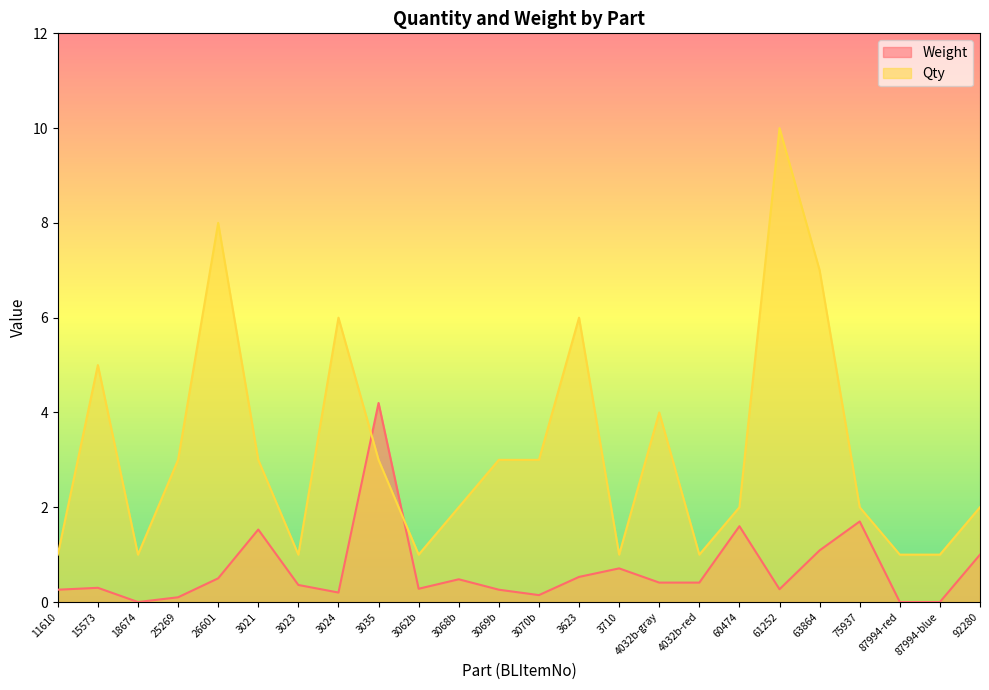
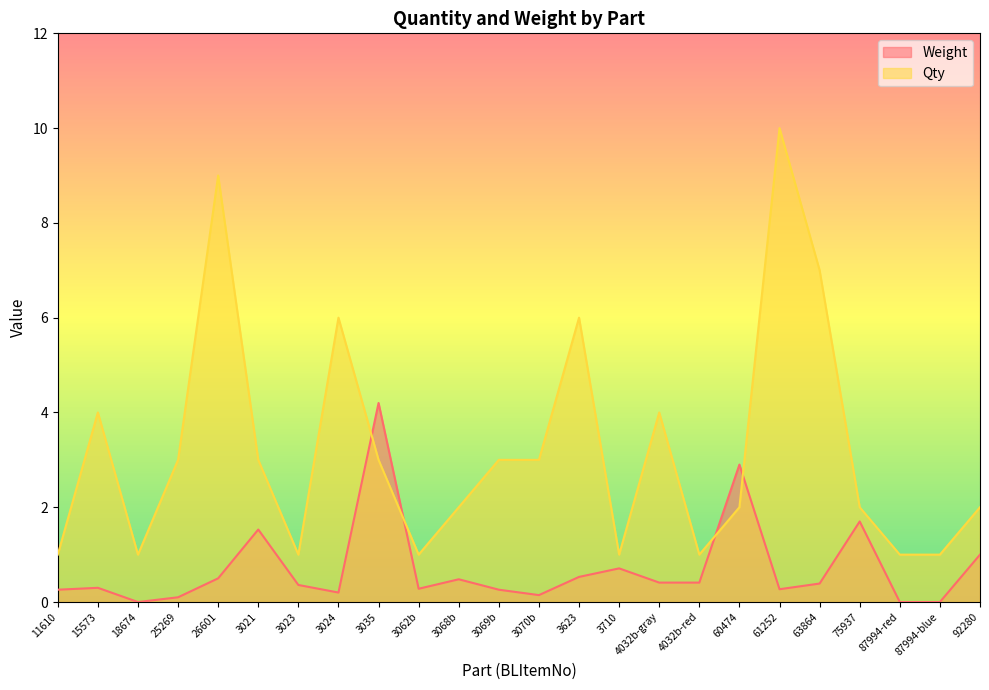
  {
    "Weight": {
      "11610": 0.3,
      "15573": 0.3,
      "18674": 0.0,
      "25269": 0.1,
      "26601": 0.5,
      "3021": 1.5,
      "3023": 0.4,
      "3024": 0.2,
      "3035": 4.2,
      "3062b": 0.3,
      "3068b": 0.5,
      "3069b": 0.3,
      "3070b": 0.1,
      "3623": 0.5,
      "3710": 0.7,
      "4032b-gray": 0.4,
      "4032b-red": 0.4,
-     "60474": 1.6,
+     "60474": 2.9,
      "61252": 0.3,
-     "63864": 1.1,
+     "63864": 0.4,
      "75937": 1.7,
      "87994-red": 0.0,
      "87994-blue": 0.0,
      "92280": 1.0
    },
    "Qty": {
      "11610": 1,
-     "15573": 5,
+     "15573": 4,
      "18674": 1,
      "25269": 3,
-     "26601": 8,
+     "26601": 9,
      "3021": 3,
      "3023": 1,
      "3024": 6,
      "3035": 3,
      "3062b": 1,
      "3068b": 2,
      "3069b": 3,
      "3070b": 3,
      "3623": 6,
      "3710": 1,
      "4032b-gray": 4,
      "4032b-red": 1,
      "60474": 2,
      "61252": 10,
      "63864": 7,
      "75937": 2,
      "87994-red": 1,
      "87994-blue": 1,
      "92280": 2
    }
  }
